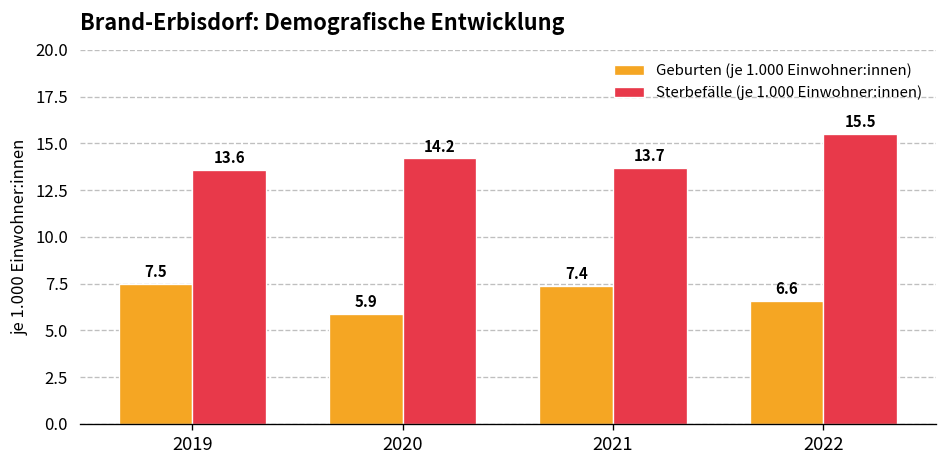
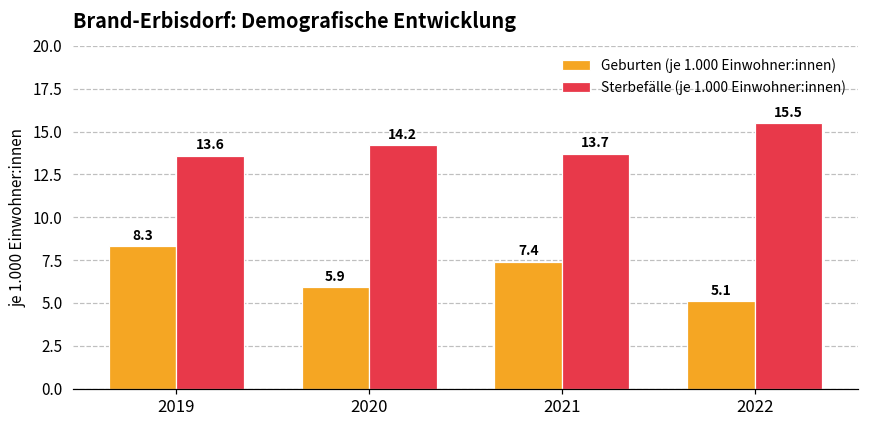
  {
    "Geburten (je 1.000 Einwohner:innen)": {
-     "2019": 7.5,
+     "2019": 8.3,
      "2020": 5.9,
      "2021": 7.4,
-     "2022": 6.6
+     "2022": 5.1
    },
    "Sterbefälle (je 1.000 Einwohner:innen)": {
      "2019": 13.6,
      "2020": 14.2,
      "2021": 13.7,
      "2022": 15.5
    }
  }
